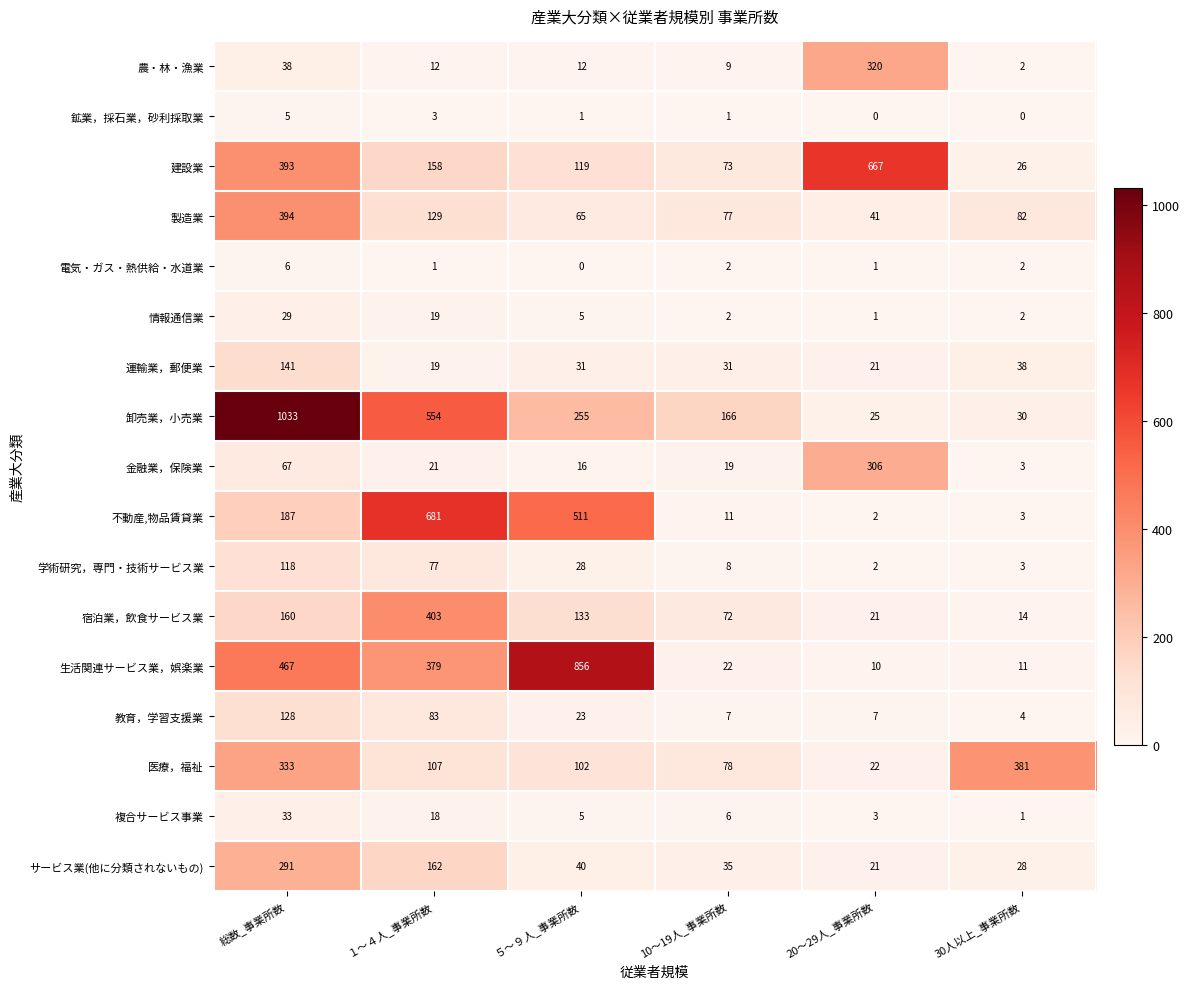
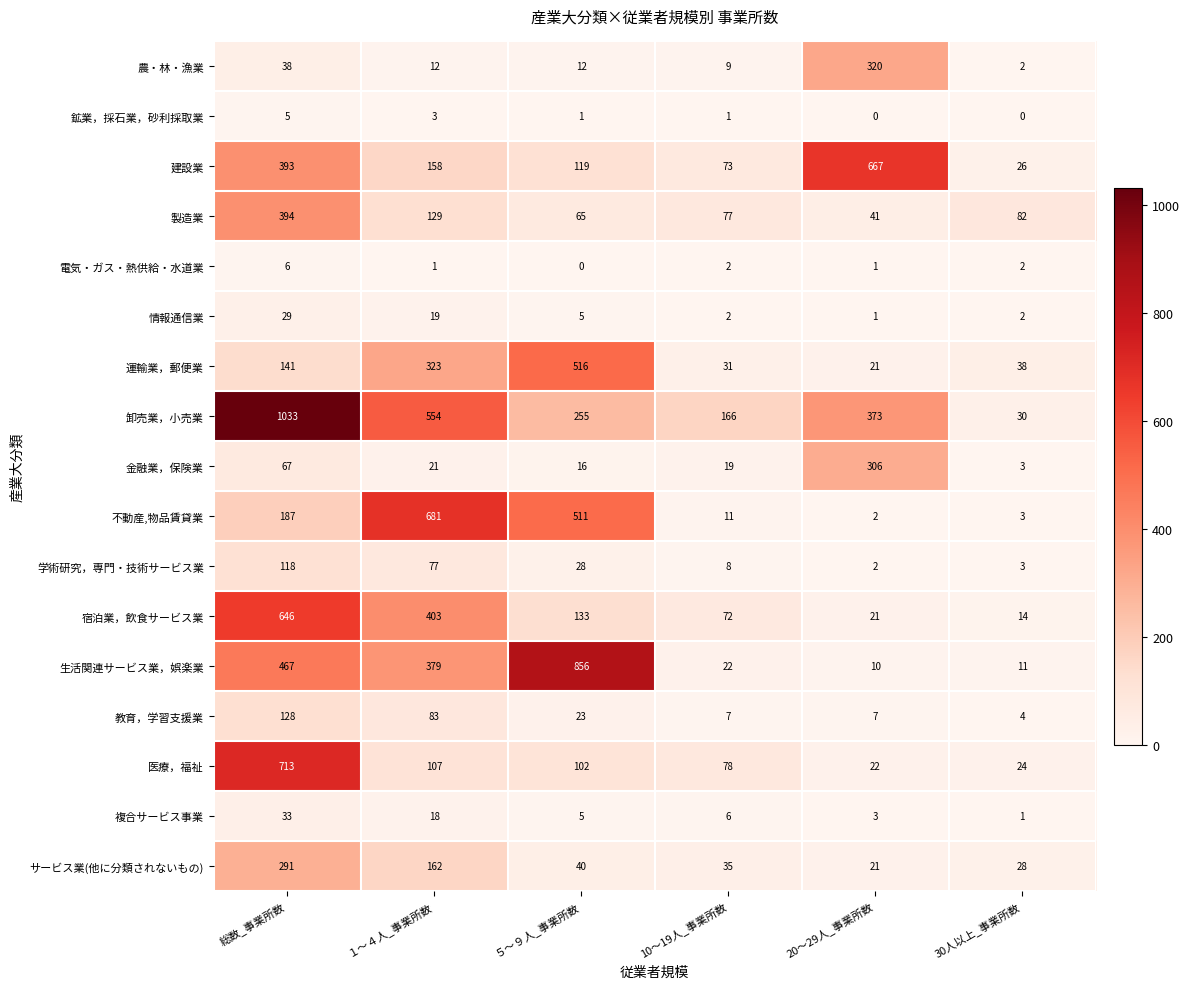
  {
    "農・林・漁業": {
      "総数_事業所数": 38,
      "１～４人_事業所数": 12,
      "５～９人_事業所数": 12,
      "10～19人_事業所数": 9,
      "20～29人_事業所数": 320,
      "30人以上_事業所数": 2
    },
    "鉱業，採石業，砂利採取業": {
      "総数_事業所数": 5,
      "１～４人_事業所数": 3,
      "５～９人_事業所数": 1,
      "10～19人_事業所数": 1,
      "20～29人_事業所数": 0,
      "30人以上_事業所数": 0
    },
    "建設業": {
      "総数_事業所数": 393,
      "１～４人_事業所数": 158,
      "５～９人_事業所数": 119,
      "10～19人_事業所数": 73,
      "20～29人_事業所数": 667,
      "30人以上_事業所数": 26
    },
    "製造業": {
      "総数_事業所数": 394,
      "１～４人_事業所数": 129,
      "５～９人_事業所数": 65,
      "10～19人_事業所数": 77,
      "20～29人_事業所数": 41,
      "30人以上_事業所数": 82
    },
    "電気・ガス・熱供給・水道業": {
      "総数_事業所数": 6,
      "１～４人_事業所数": 1,
      "５～９人_事業所数": 0,
      "10～19人_事業所数": 2,
      "20～29人_事業所数": 1,
      "30人以上_事業所数": 2
    },
    "情報通信業": {
      "総数_事業所数": 29,
      "１～４人_事業所数": 19,
      "５～９人_事業所数": 5,
      "10～19人_事業所数": 2,
      "20～29人_事業所数": 1,
      "30人以上_事業所数": 2
    },
    "運輸業，郵便業": {
      "総数_事業所数": 141,
-     "１～４人_事業所数": 19,
-     "５～９人_事業所数": 31,
+     "１～４人_事業所数": 323,
+     "５～９人_事業所数": 516,
      "10～19人_事業所数": 31,
      "20～29人_事業所数": 21,
      "30人以上_事業所数": 38
    },
    "卸売業，小売業": {
      "総数_事業所数": 1033,
      "１～４人_事業所数": 554,
      "５～９人_事業所数": 255,
      "10～19人_事業所数": 166,
-     "20～29人_事業所数": 25,
+     "20～29人_事業所数": 373,
      "30人以上_事業所数": 30
    },
    "金融業，保険業": {
      "総数_事業所数": 67,
      "１～４人_事業所数": 21,
      "５～９人_事業所数": 16,
      "10～19人_事業所数": 19,
      "20～29人_事業所数": 306,
      "30人以上_事業所数": 3
    },
    "不動産,物品賃貸業": {
      "総数_事業所数": 187,
      "１～４人_事業所数": 681,
      "５～９人_事業所数": 511,
      "10～19人_事業所数": 11,
      "20～29人_事業所数": 2,
      "30人以上_事業所数": 3
    },
    "学術研究，専門・技術サービス業": {
      "総数_事業所数": 118,
      "１～４人_事業所数": 77,
      "５～９人_事業所数": 28,
      "10～19人_事業所数": 8,
      "20～29人_事業所数": 2,
      "30人以上_事業所数": 3
    },
    "宿泊業，飲食サービス業": {
-     "総数_事業所数": 160,
+     "総数_事業所数": 646,
      "１～４人_事業所数": 403,
      "５～９人_事業所数": 133,
      "10～19人_事業所数": 72,
      "20～29人_事業所数": 21,
      "30人以上_事業所数": 14
    },
    "生活関連サービス業，娯楽業": {
      "総数_事業所数": 467,
      "１～４人_事業所数": 379,
      "５～９人_事業所数": 856,
      "10～19人_事業所数": 22,
      "20～29人_事業所数": 10,
      "30人以上_事業所数": 11
    },
    "教育，学習支援業": {
      "総数_事業所数": 128,
      "１～４人_事業所数": 83,
      "５～９人_事業所数": 23,
      "10～19人_事業所数": 7,
      "20～29人_事業所数": 7,
      "30人以上_事業所数": 4
    },
    "医療，福祉": {
-     "総数_事業所数": 333,
+     "総数_事業所数": 713,
      "１～４人_事業所数": 107,
      "５～９人_事業所数": 102,
      "10～19人_事業所数": 78,
      "20～29人_事業所数": 22,
-     "30人以上_事業所数": 381
+     "30人以上_事業所数": 24
    },
    "複合サービス事業": {
      "総数_事業所数": 33,
      "１～４人_事業所数": 18,
      "５～９人_事業所数": 5,
      "10～19人_事業所数": 6,
      "20～29人_事業所数": 3,
      "30人以上_事業所数": 1
    },
    "サービス業(他に分類されないもの)": {
      "総数_事業所数": 291,
      "１～４人_事業所数": 162,
      "５～９人_事業所数": 40,
      "10～19人_事業所数": 35,
      "20～29人_事業所数": 21,
      "30人以上_事業所数": 28
    }
  }
